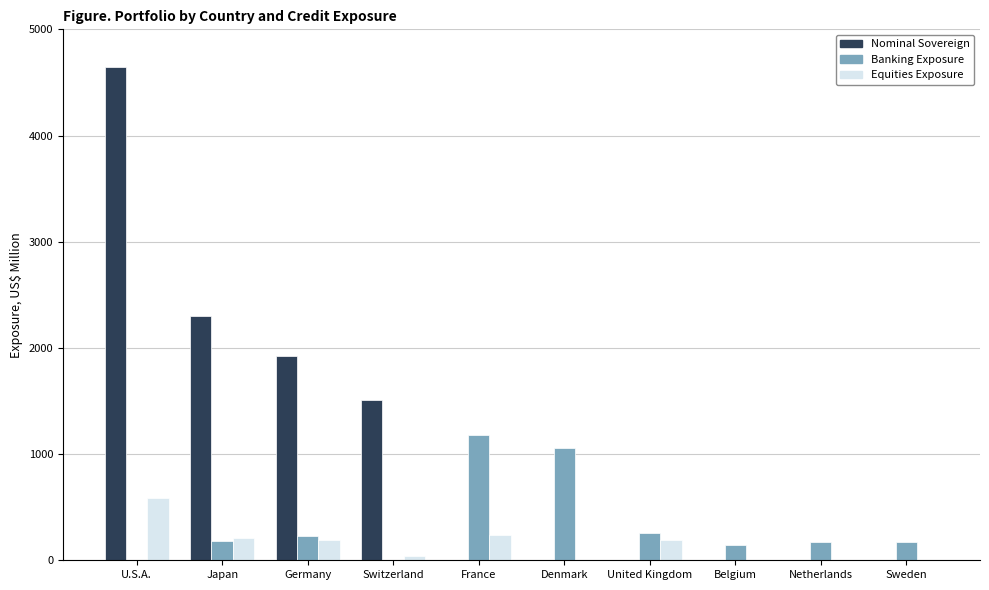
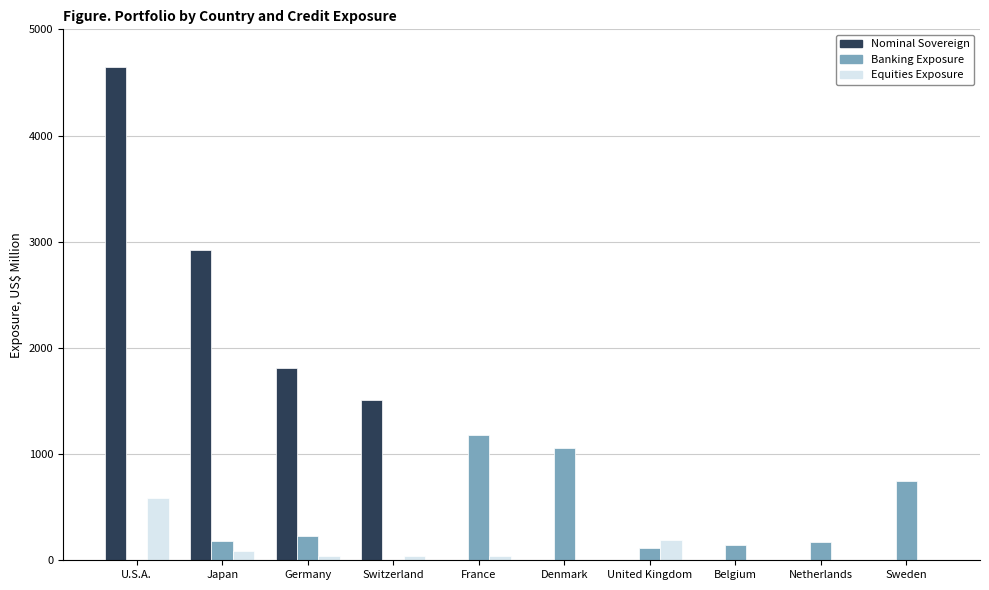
  {
    "Nominal Sovereign": {
      "U.S.A.": 4640,
-     "Japan": 2300,
-     "Germany": 1920,
+     "Japan": 2930,
+     "Germany": 1810,
      "Switzerland": 1510,
      "France": 0,
      "Denmark": 0,
      "United Kingdom": 0,
      "Belgium": 0,
      "Netherlands": 0,
      "Sweden": 0
    },
    "Banking Exposure": {
      "U.S.A.": 0,
      "Japan": 180,
      "Germany": 230,
      "Switzerland": 0,
      "France": 1180,
      "Denmark": 1060,
-     "United Kingdom": 260,
+     "United Kingdom": 120,
      "Belgium": 150,
      "Netherlands": 180,
-     "Sweden": 170
+     "Sweden": 750
    },
    "Equities Exposure": {
      "U.S.A.": 590,
-     "Japan": 210,
-     "Germany": 190,
+     "Japan": 90,
+     "Germany": 40,
      "Switzerland": 40,
-     "France": 240,
+     "France": 40,
      "Denmark": 0,
      "United Kingdom": 190,
      "Belgium": 0,
      "Netherlands": 0,
      "Sweden": 0
    }
  }
